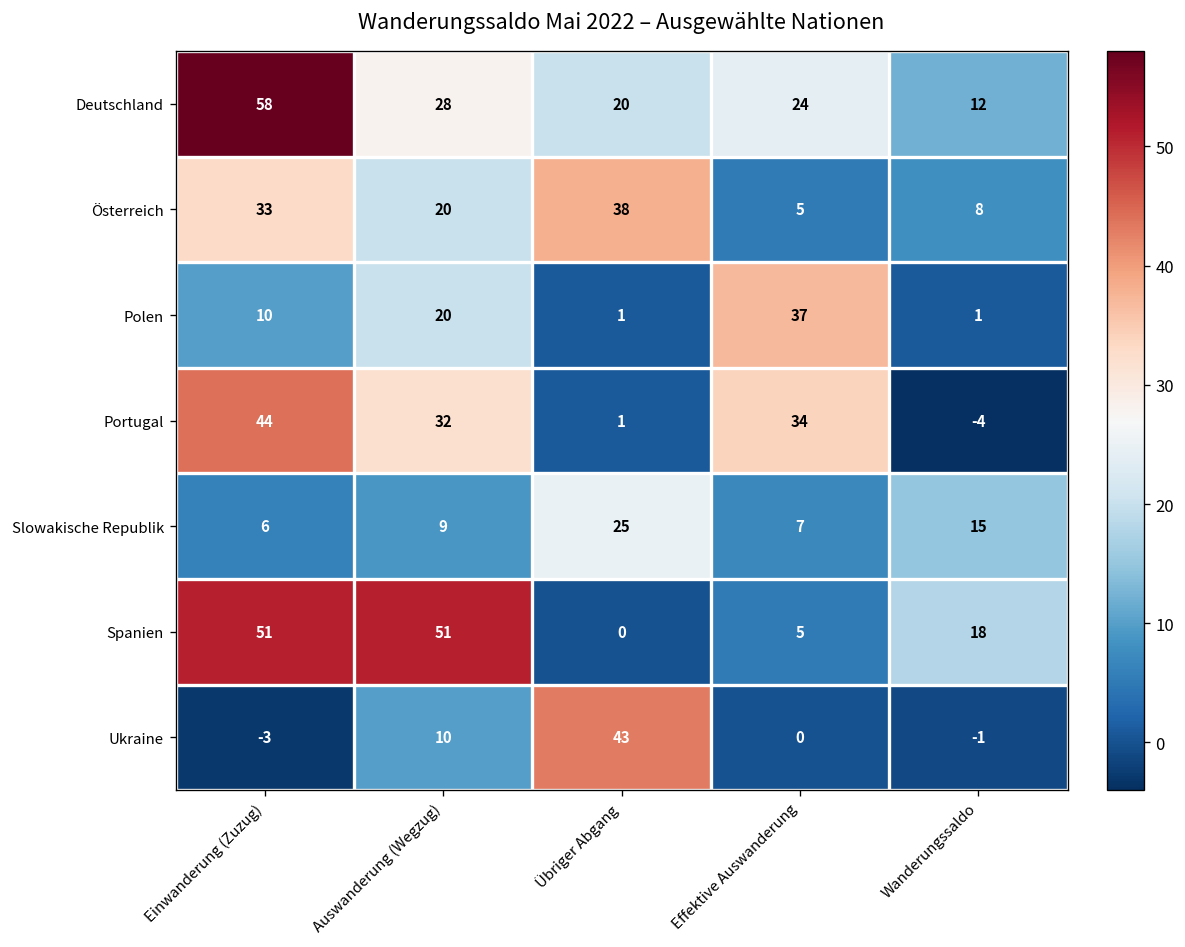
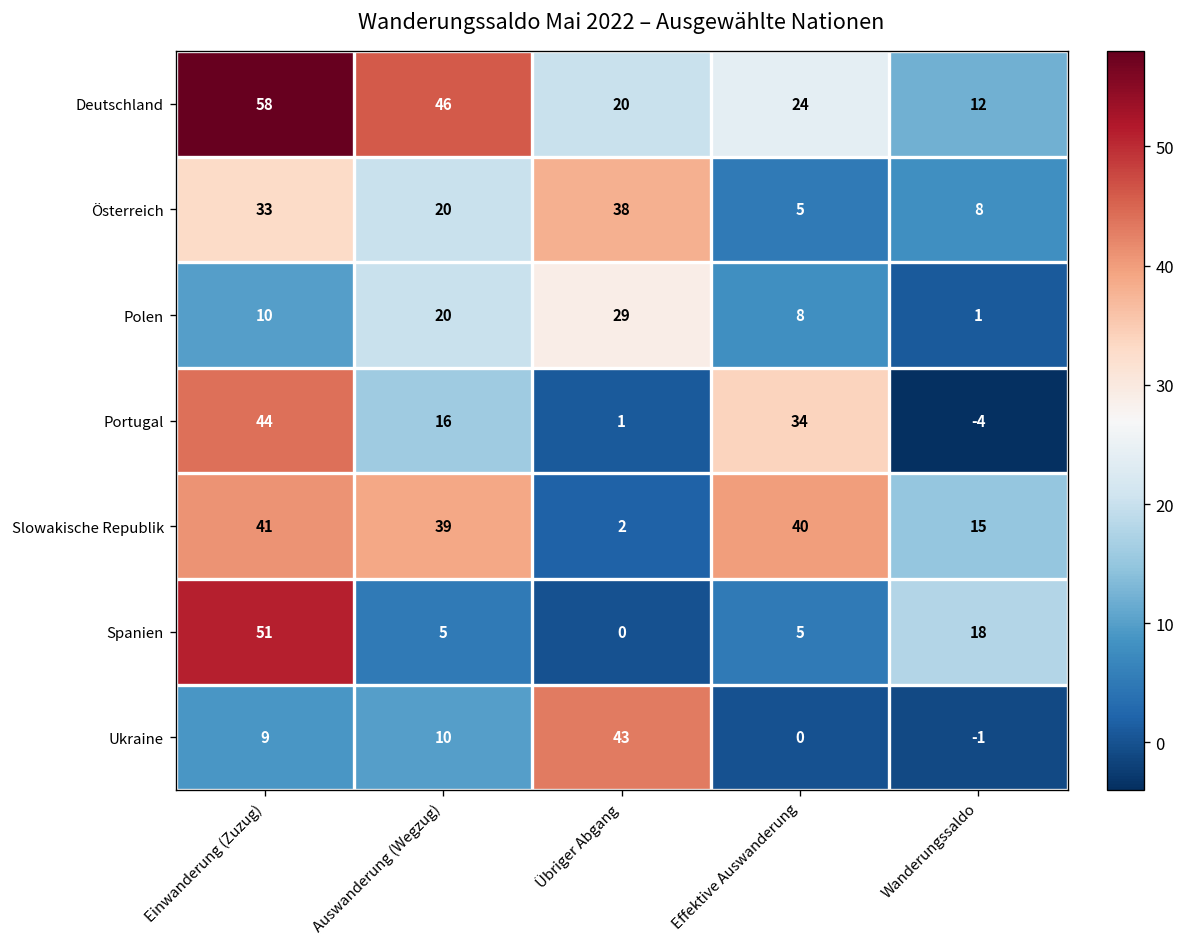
  {
    "Deutschland": {
      "Einwanderung (Zuzug)": 58,
-     "Auswanderung (Wegzug)": 28,
+     "Auswanderung (Wegzug)": 46,
      "Übriger Abgang": 20,
      "Effektive Auswanderung": 24,
      "Wanderungssaldo": 12
    },
    "Österreich": {
      "Einwanderung (Zuzug)": 33,
      "Auswanderung (Wegzug)": 20,
      "Übriger Abgang": 38,
      "Effektive Auswanderung": 5,
      "Wanderungssaldo": 8
    },
    "Polen": {
      "Einwanderung (Zuzug)": 10,
      "Auswanderung (Wegzug)": 20,
-     "Übriger Abgang": 1,
-     "Effektive Auswanderung": 37,
+     "Übriger Abgang": 29,
+     "Effektive Auswanderung": 8,
      "Wanderungssaldo": 1
    },
    "Portugal": {
      "Einwanderung (Zuzug)": 44,
-     "Auswanderung (Wegzug)": 32,
+     "Auswanderung (Wegzug)": 16,
      "Übriger Abgang": 1,
      "Effektive Auswanderung": 34,
      "Wanderungssaldo": -4
    },
    "Slowakische Republik": {
-     "Einwanderung (Zuzug)": 6,
-     "Auswanderung (Wegzug)": 9,
-     "Übriger Abgang": 25,
-     "Effektive Auswanderung": 7,
+     "Einwanderung (Zuzug)": 41,
+     "Auswanderung (Wegzug)": 39,
+     "Übriger Abgang": 2,
+     "Effektive Auswanderung": 40,
      "Wanderungssaldo": 15
    },
    "Spanien": {
      "Einwanderung (Zuzug)": 51,
-     "Auswanderung (Wegzug)": 51,
+     "Auswanderung (Wegzug)": 5,
      "Übriger Abgang": 0,
      "Effektive Auswanderung": 5,
      "Wanderungssaldo": 18
    },
    "Ukraine": {
-     "Einwanderung (Zuzug)": -3,
+     "Einwanderung (Zuzug)": 9,
      "Auswanderung (Wegzug)": 10,
      "Übriger Abgang": 43,
      "Effektive Auswanderung": 0,
      "Wanderungssaldo": -1
    }
  }
